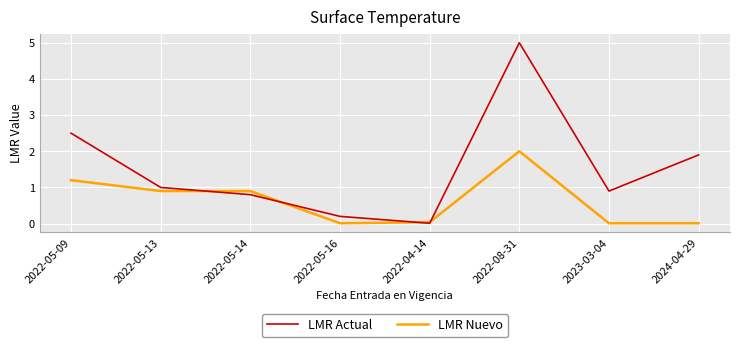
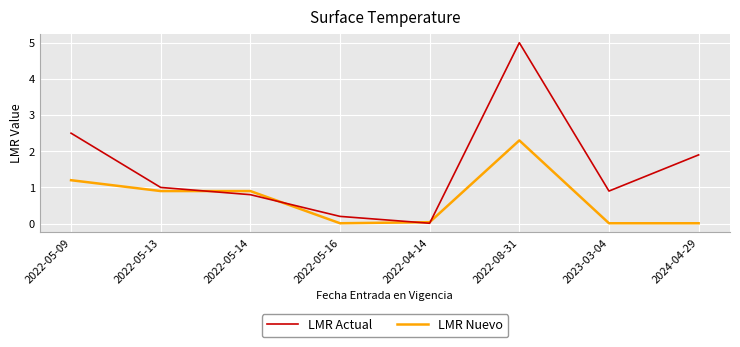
  {
    "LMR Actual": {
      "2022-05-09": 2.5,
      "2022-05-13": 1.0,
      "2022-05-14": 0.8,
      "2022-05-16": 0.2,
      "2022-08-31": 5.0,
      "2023-03-04": 0.9,
      "2024-04-29": 1.9
    },
    "LMR Nuevo": {
      "2022-05-09": 1.2,
      "2022-05-13": 0.9,
      "2022-05-14": 0.9,
      "2022-05-16": 0.0,
-     "2022-08-31": 2.0,
+     "2022-08-31": 2.3,
      "2023-03-04": 0.0,
      "2024-04-29": 0.0
    }
  }
